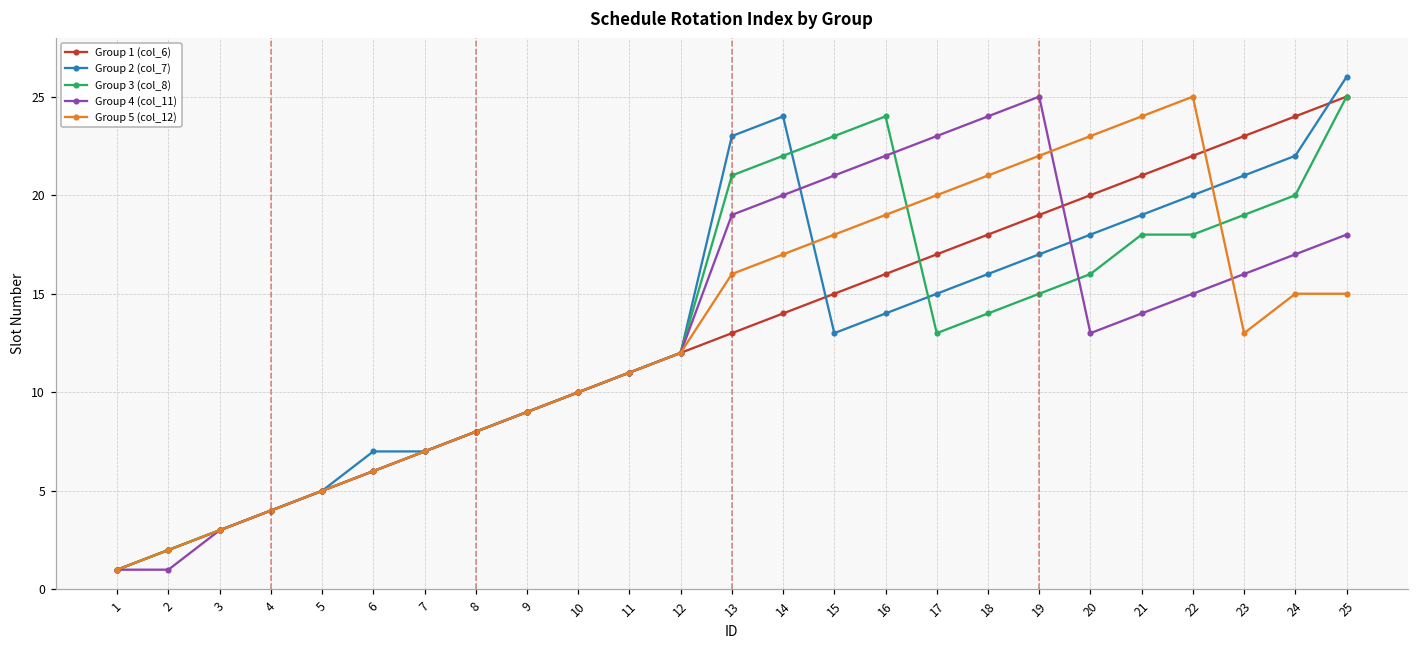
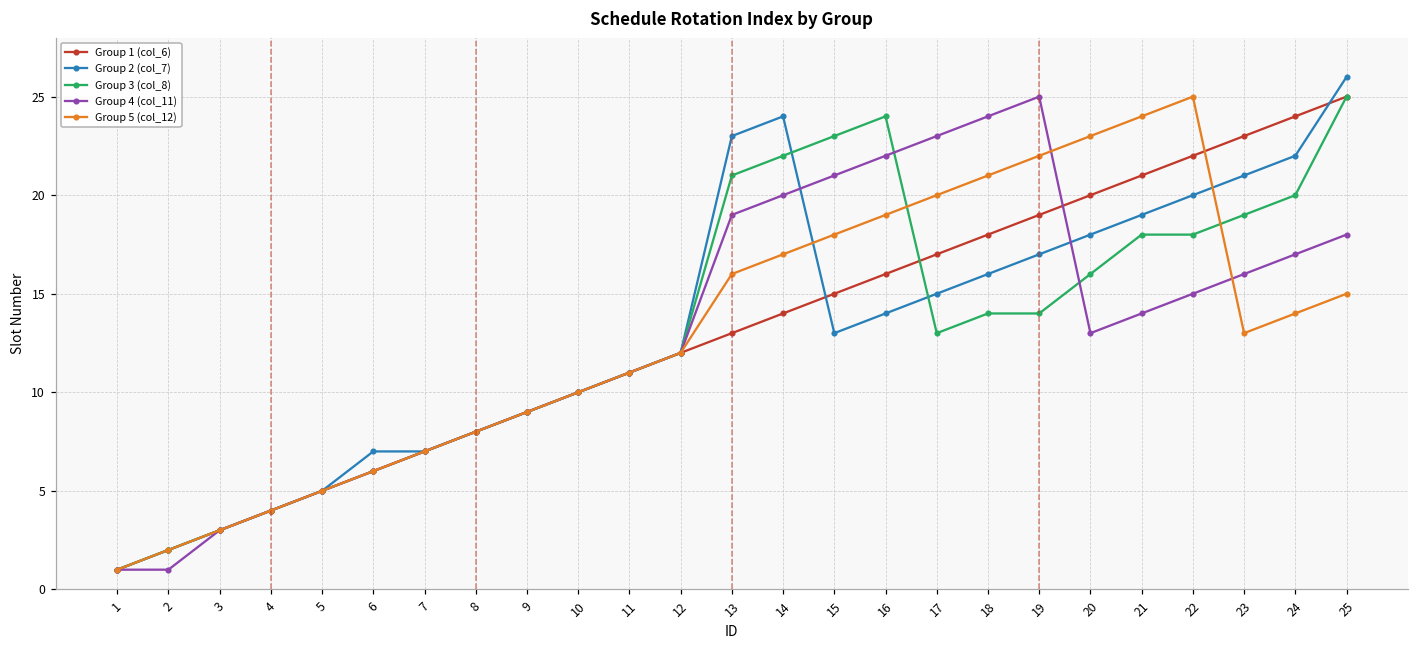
  {
    "Group 1 (col_6)": {
      "13": 13,
      "14": 14,
      "15": 15,
      "16": 16,
      "17": 17,
      "18": 18,
      "19": 19,
      "20": 20,
      "21": 21,
      "22": 22,
      "23": 23,
      "24": 24
    },
    "Group 2 (col_7)": {
      "6": 7,
      "13": 23,
      "14": 24,
      "15": 13,
      "16": 14,
      "17": 15,
      "18": 16,
      "19": 17,
      "20": 18,
      "21": 19,
      "22": 20,
      "23": 21,
      "24": 22,
      "25": 26
    },
    "Group 3 (col_8)": {
      "13": 21,
      "14": 22,
      "15": 23,
      "16": 24,
      "17": 13,
      "18": 14,
-     "19": 15,
+     "19": 14,
      "20": 16,
      "21": 18,
      "22": 18,
      "23": 19,
      "24": 20
    },
    "Group 4 (col_11)": {
      "2": 1,
      "13": 19,
      "14": 20,
      "15": 21,
      "16": 22,
      "17": 23,
      "18": 24,
      "19": 25,
      "20": 13,
      "21": 14,
      "22": 15,
      "23": 16,
      "24": 17,
      "25": 18
    },
    "Group 5 (col_12)": {
      "13": 16,
      "14": 17,
      "15": 18,
      "16": 19,
      "17": 20,
      "18": 21,
      "19": 22,
      "20": 23,
      "21": 24,
      "22": 25,
      "23": 13,
-     "24": 15,
+     "24": 14,
      "25": 15
    }
  }
